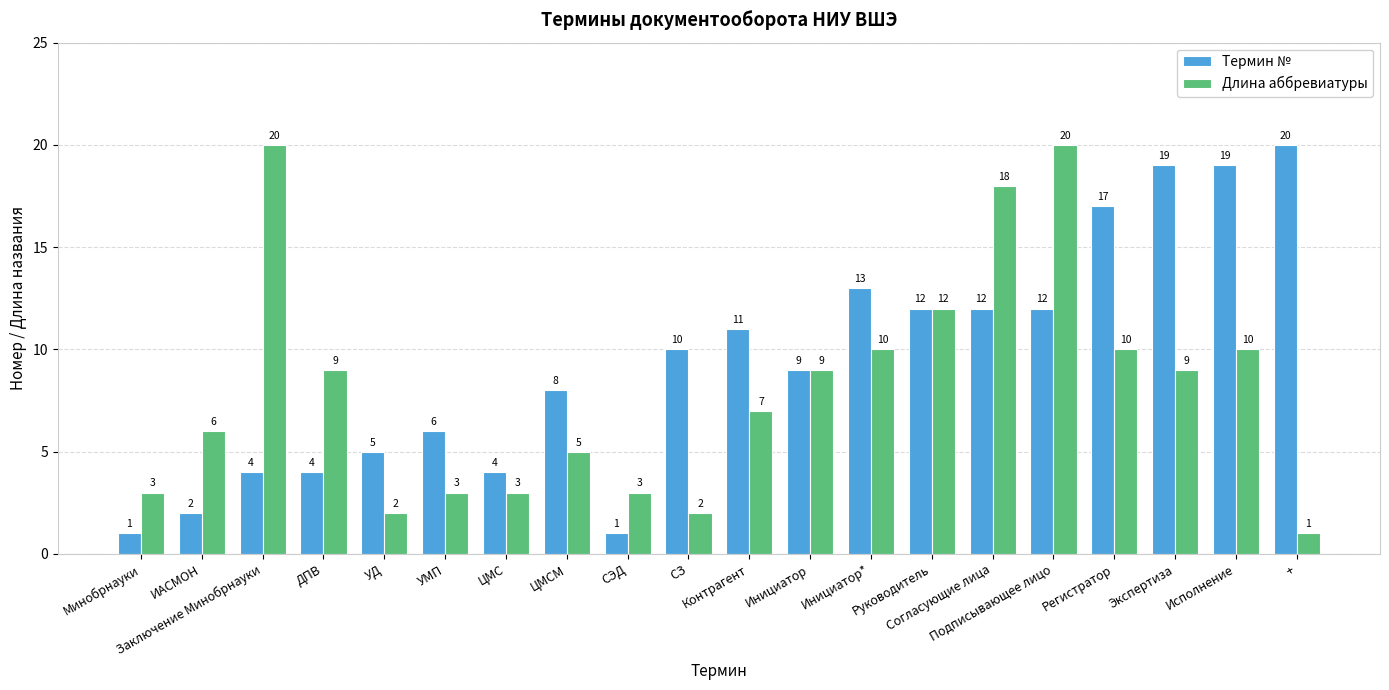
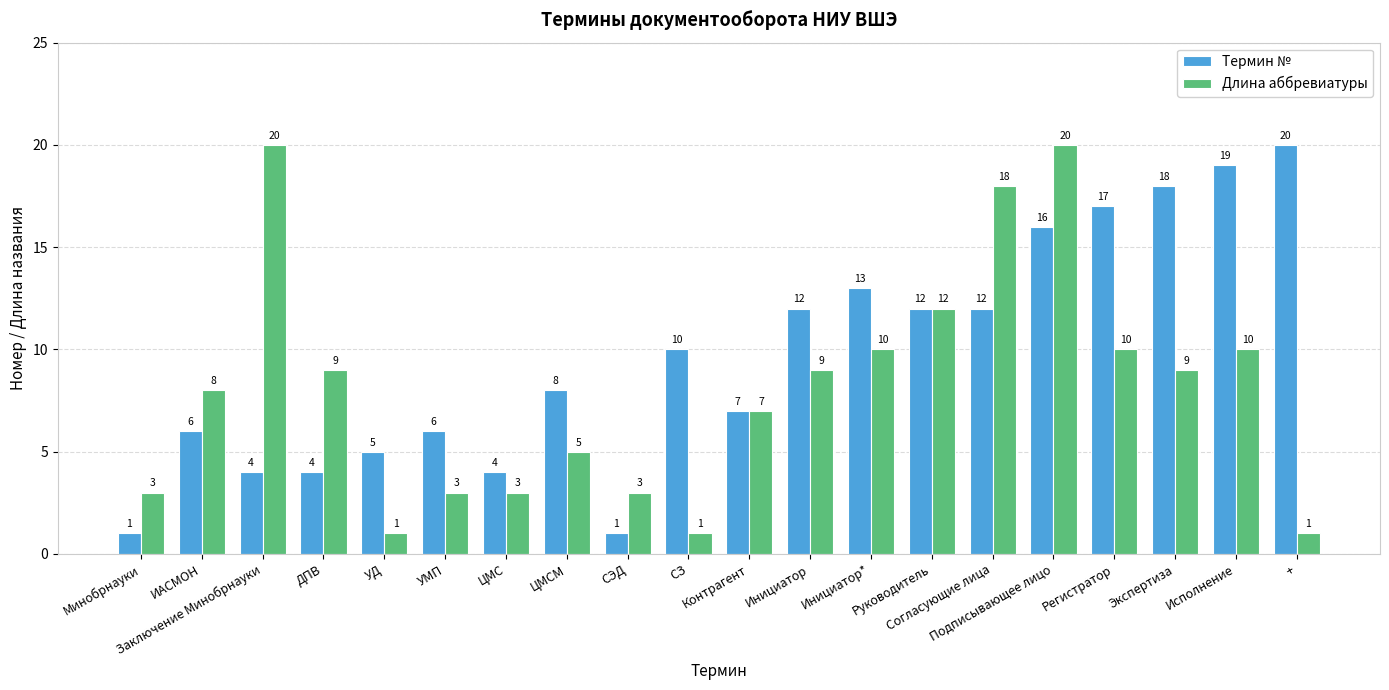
  {
    "Термин №": {
      "Минобрнауки": 1,
-     "ИАСМОН": 2,
+     "ИАСМОН": 6,
      "Заключение Минобрнауки": 4,
      "ДПВ": 4,
      "УД": 5,
      "УМП": 6,
      "ЦМС": 4,
      "ЦМСМ": 8,
      "СЭД": 1,
      "СЗ": 10,
-     "Контрагент": 11,
-     "Инициатор": 9,
+     "Контрагент": 7,
+     "Инициатор": 12,
      "Инициатор*": 13,
      "Руководитель": 12,
      "Согласующие лица": 12,
-     "Подписывающее лицо": 12,
+     "Подписывающее лицо": 16,
      "Регистратор": 17,
-     "Экспертиза": 19,
+     "Экспертиза": 18,
      "Исполнение": 19,
      "+": 20
    },
    "Длина аббревиатуры": {
      "Минобрнауки": 3,
-     "ИАСМОН": 6,
+     "ИАСМОН": 8,
      "Заключение Минобрнауки": 20,
      "ДПВ": 9,
-     "УД": 2,
+     "УД": 1,
      "УМП": 3,
      "ЦМС": 3,
      "ЦМСМ": 5,
      "СЭД": 3,
-     "СЗ": 2,
+     "СЗ": 1,
      "Контрагент": 7,
      "Инициатор": 9,
      "Инициатор*": 10,
      "Руководитель": 12,
      "Согласующие лица": 18,
      "Подписывающее лицо": 20,
      "Регистратор": 10,
      "Экспертиза": 9,
      "Исполнение": 10,
      "+": 1
    }
  }
